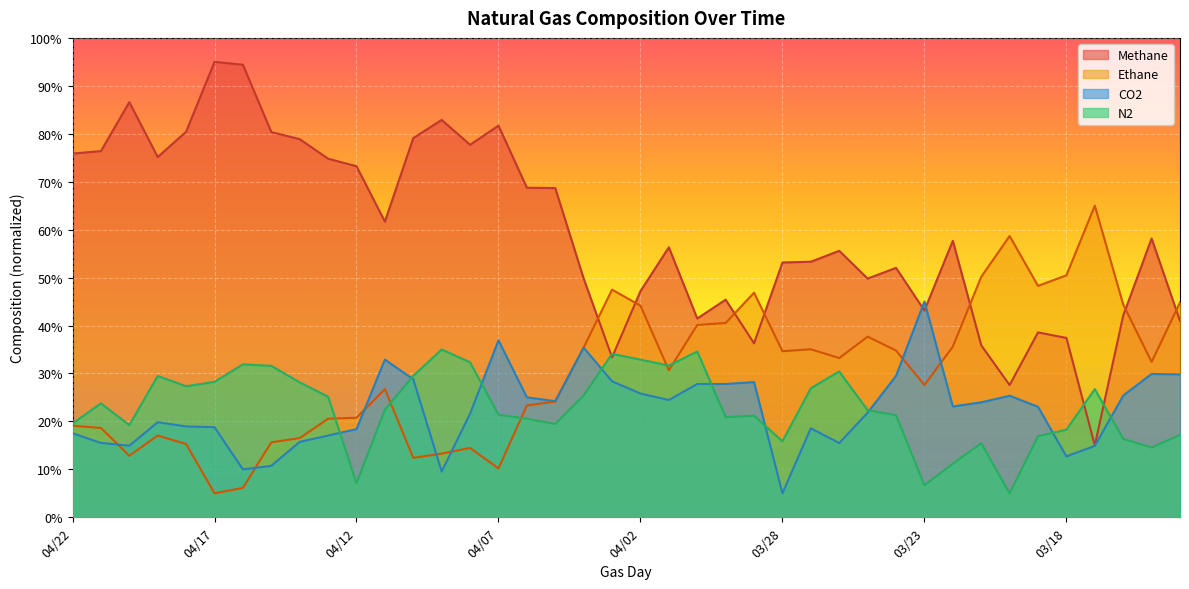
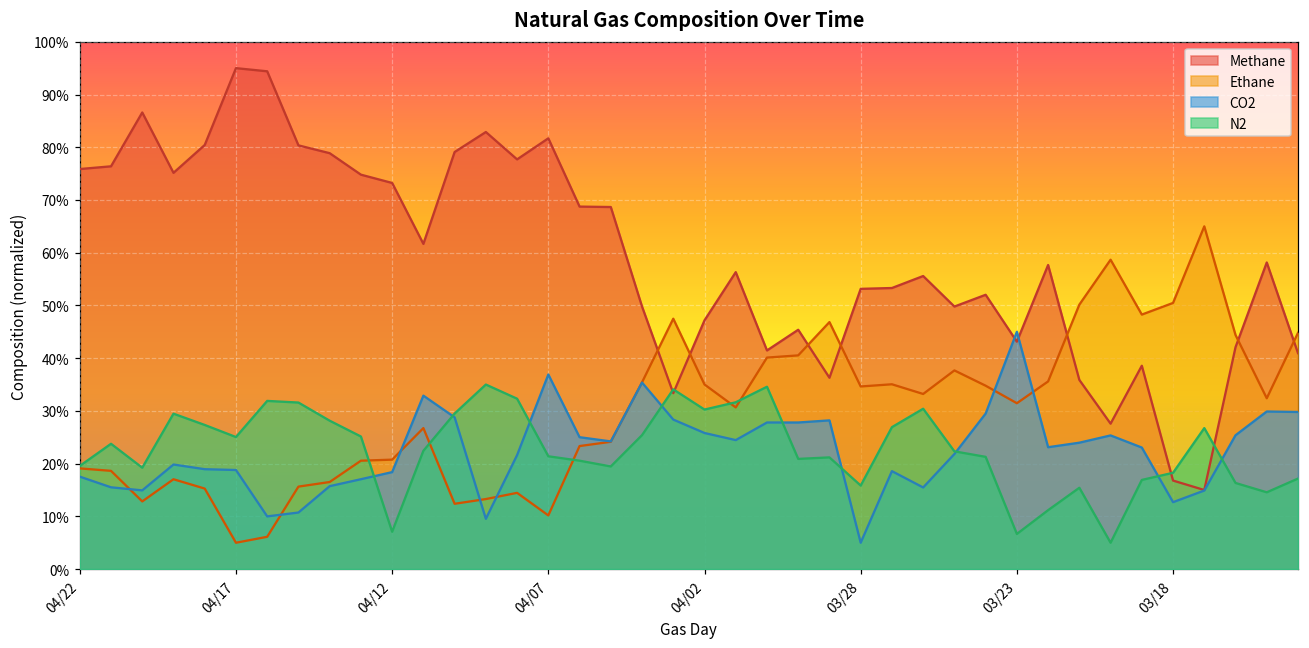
  {
    "Methane": {
      "04/22": "76%",
      "04/17": "95%",
      "04/12": "73%",
      "04/07": "82%",
      "04/02": "47%",
      "03/28": "53%",
      "03/23": "43%",
-     "03/18": "37%"
+     "03/18": "17%"
    },
    "Ethane": {
      "04/17": "5%",
      "04/12": "21%",
      "04/07": "10%",
-     "04/02": "44%",
+     "04/02": "35%",
      "03/28": "35%",
-     "03/23": "28%",
+     "03/23": "31%",
      "03/18": "50%"
    },
    "CO2": {
      "04/22": "18%",
      "04/17": "19%",
      "04/12": "18%",
      "04/07": "37%",
      "04/02": "26%",
      "03/28": "5%",
      "03/23": "45%",
      "03/18": "13%"
    },
    "N2": {
-     "04/17": "28%",
+     "04/17": "25%",
      "04/12": "7%",
      "04/07": "21%",
-     "04/02": "33%",
+     "04/02": "30%",
      "03/28": "16%",
      "03/23": "7%",
      "03/18": "18%"
    }
  }
